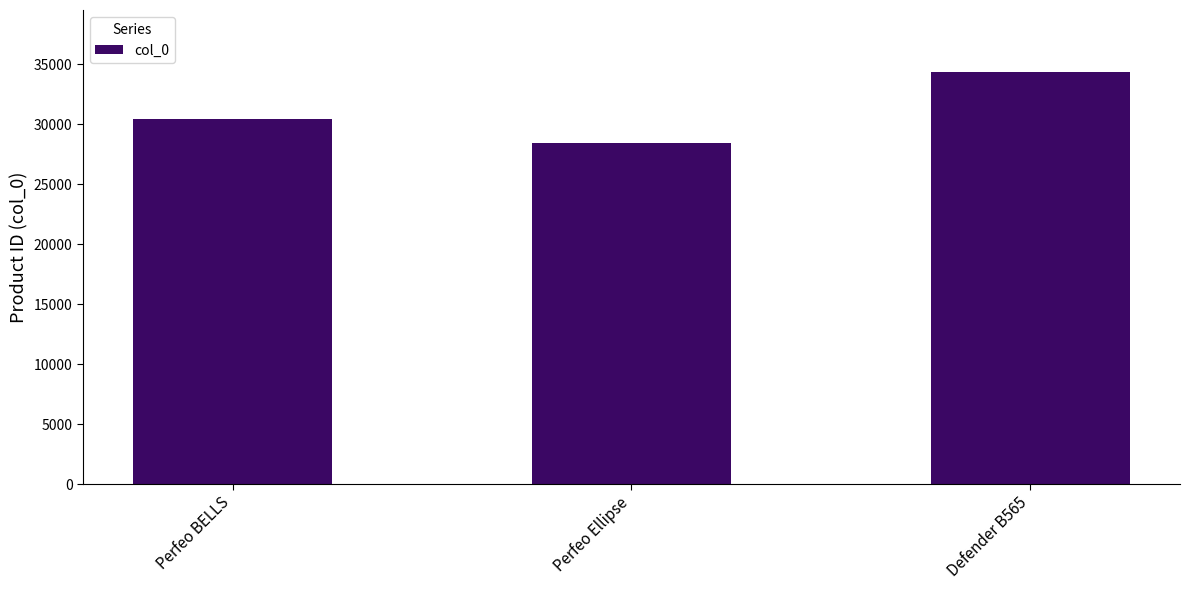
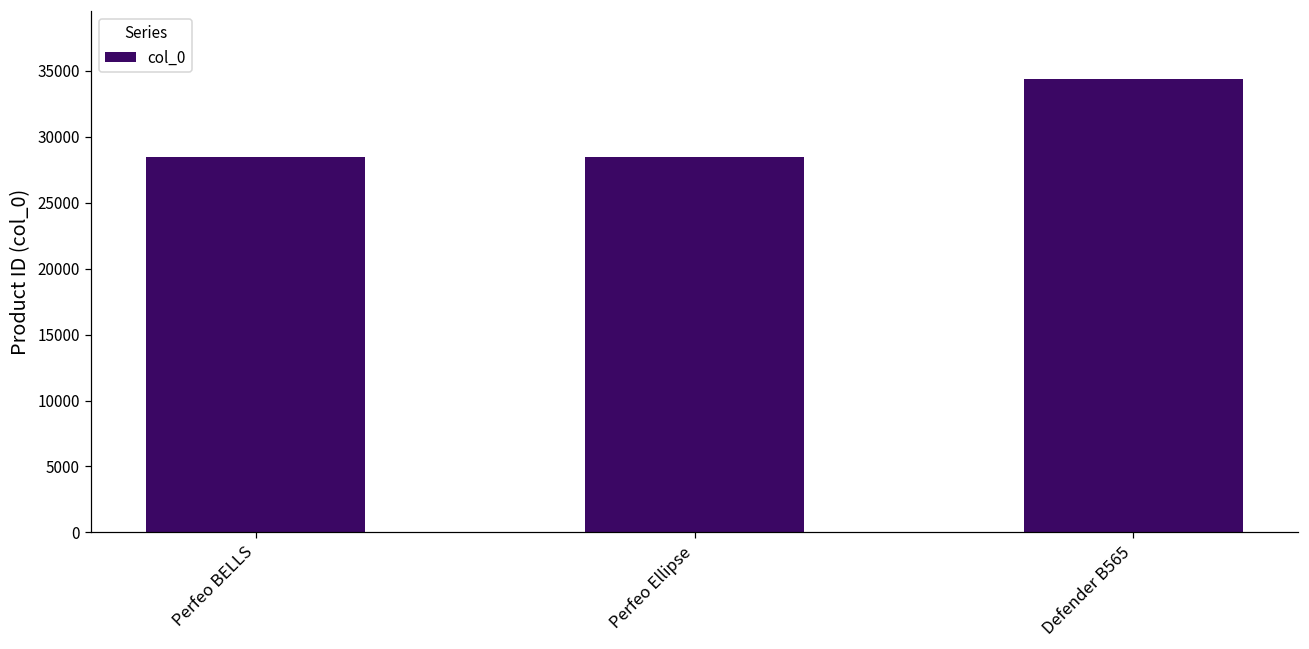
  {
-   "Perfeo BELLS": 30400,
+   "Perfeo BELLS": 28400,
    "Perfeo Ellipse": 28500,
    "Defender B565": 34400
  }
